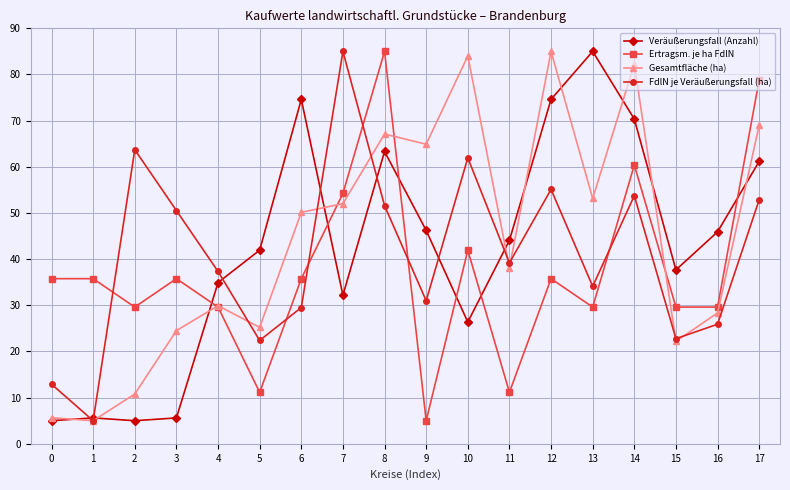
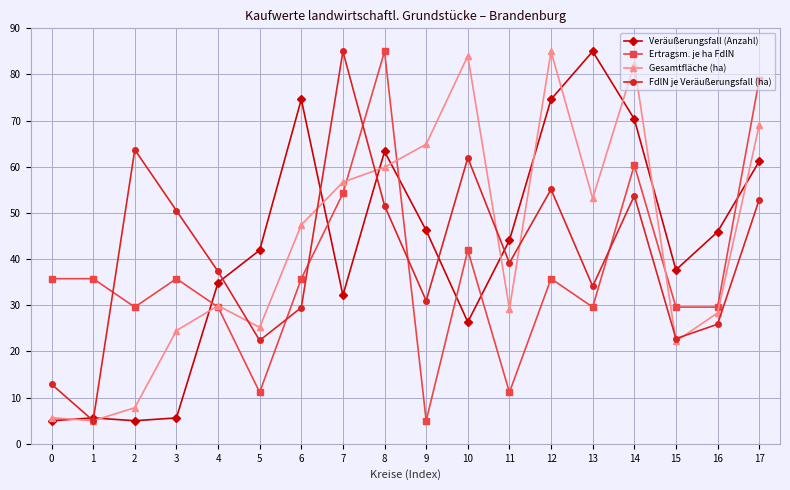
  {
    "Gesamtfläche (ha)": {
      "0": 6,
-     "2": 11,
+     "2": 8,
      "3": 25,
      "5": 25,
-     "6": 50,
-     "7": 52,
-     "8": 67,
+     "6": 47,
+     "7": 57,
+     "8": 60,
      "9": 65,
      "10": 84,
-     "11": 38,
+     "11": 29,
      "12": 85,
      "13": 53,
      "15": 22,
      "16": 28,
      "17": 69
    }
  }
